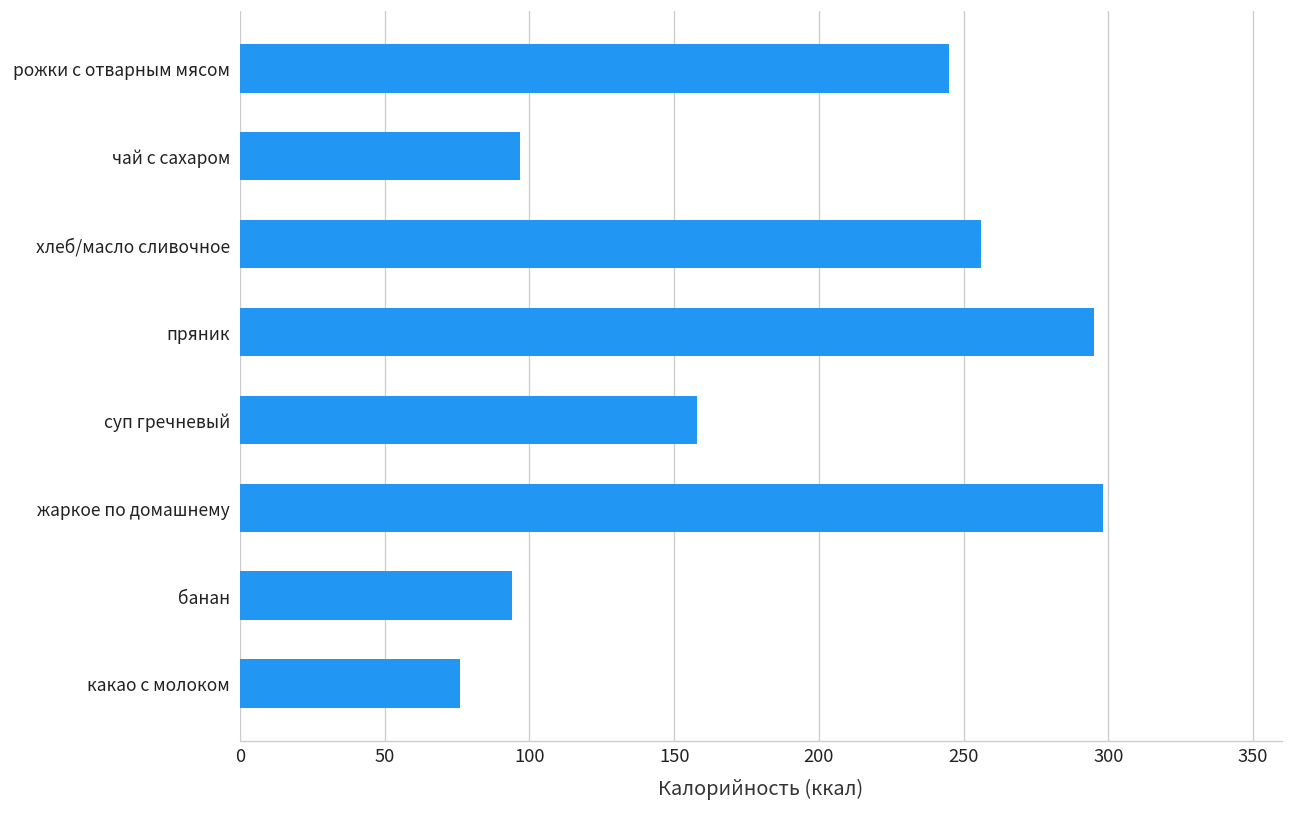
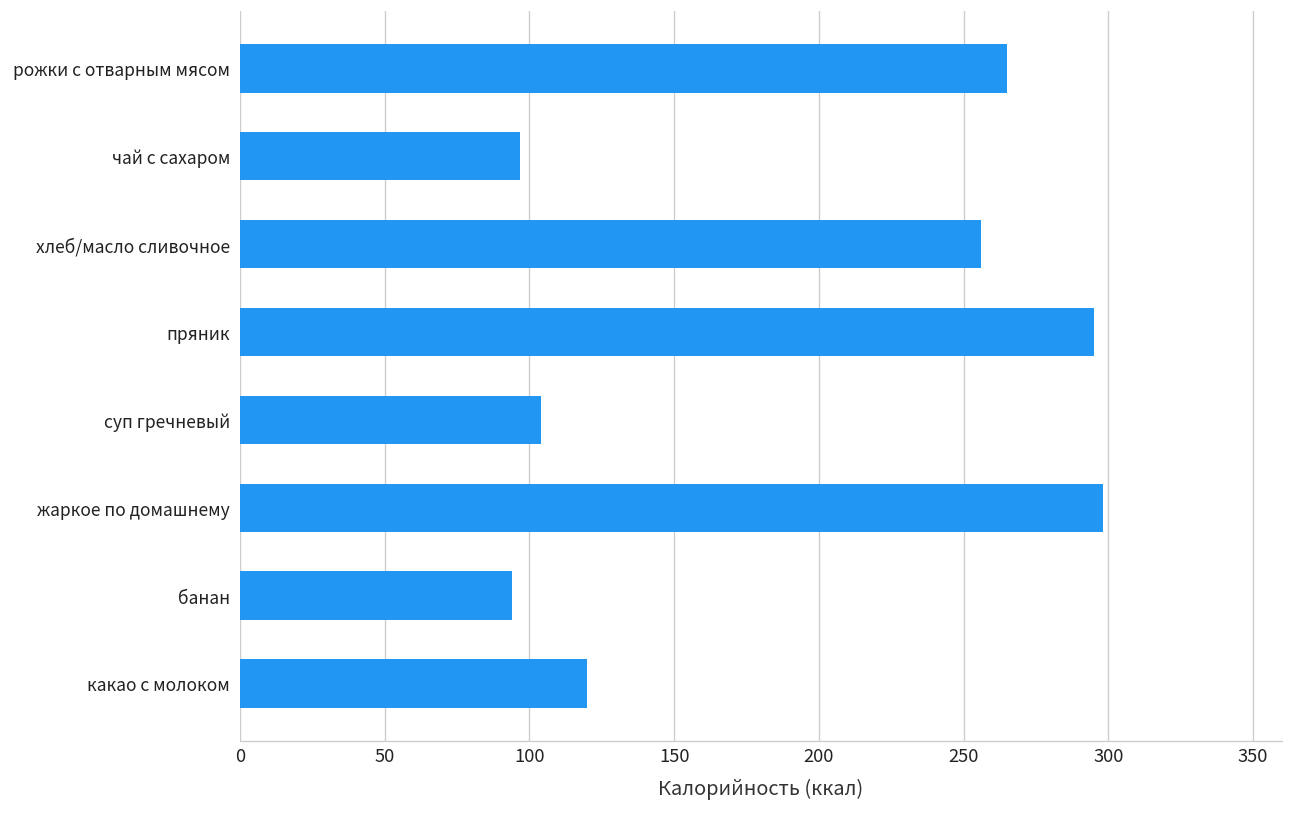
  {
-   "рожки с отварным мясом": 245,
+   "рожки с отварным мясом": 265,
    "чай с сахаром": 97,
    "хлеб/масло сливочное": 256,
    "пряник": 295,
-   "суп гречневый": 158,
+   "суп гречневый": 104,
    "жаркое по домашнему": 298,
    "банан": 94,
-   "какао с молоком": 76
+   "какао с молоком": 120
  }
